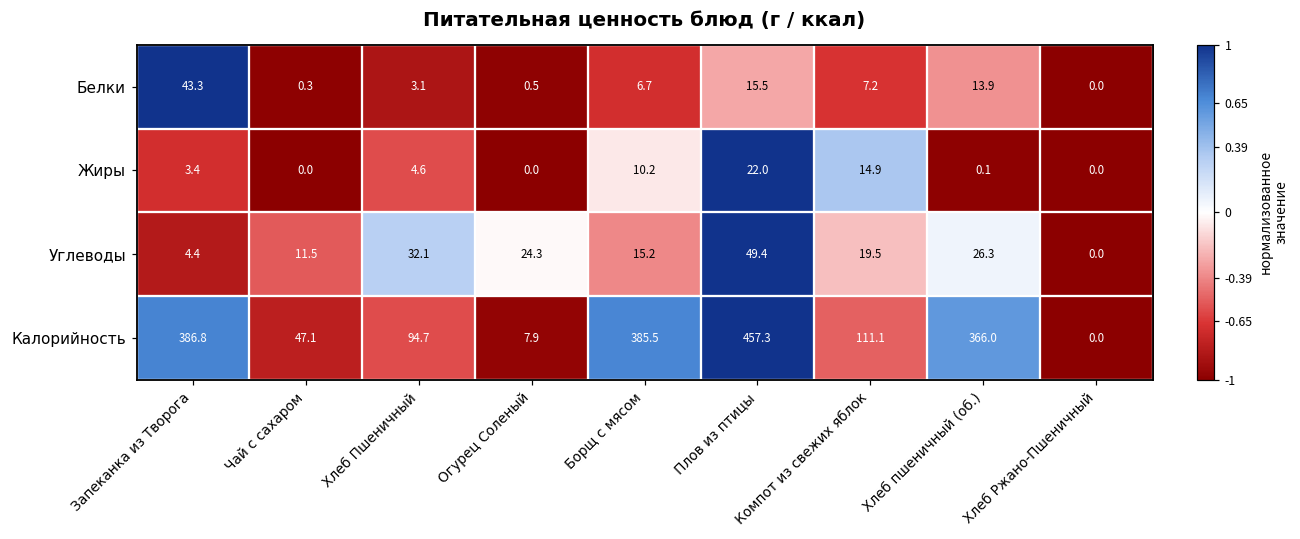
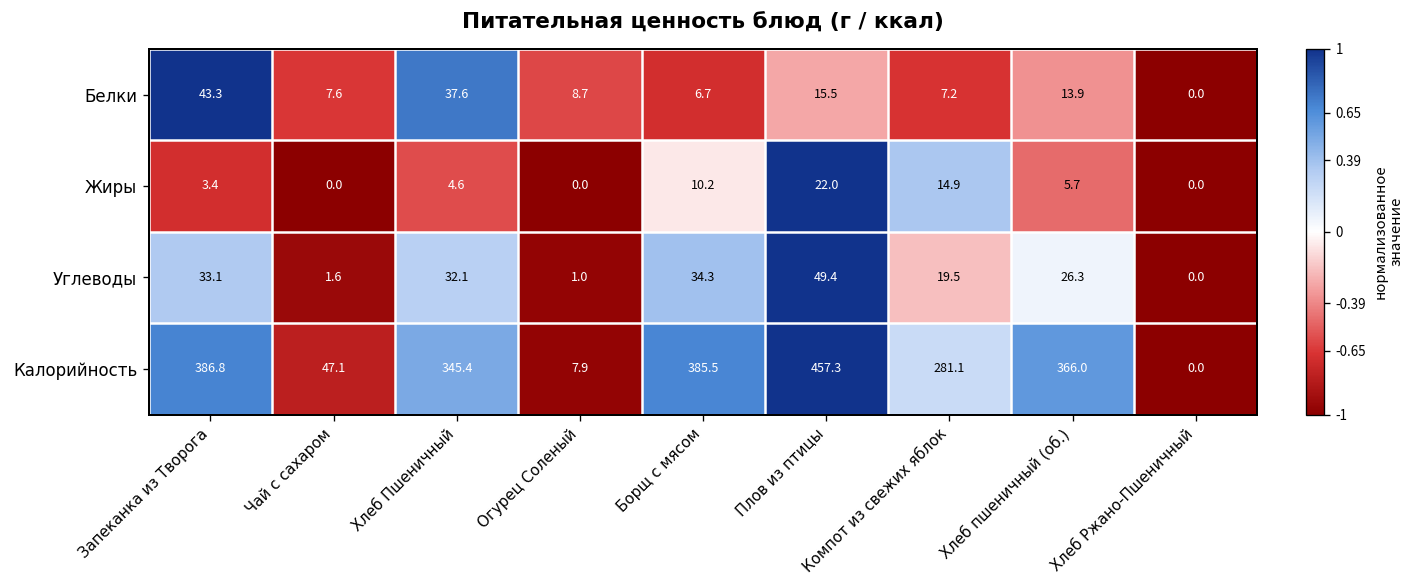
  {
    "Белки": {
      "Запеканка из Творога": 43.3,
-     "Чай с сахаром": 0.3,
-     "Хлеб Пшеничный": 3.1,
-     "Огурец Соленый": 0.5,
+     "Чай с сахаром": 7.6,
+     "Хлеб Пшеничный": 37.6,
+     "Огурец Соленый": 8.7,
      "Борщ с мясом": 6.7,
      "Плов из птицы": 15.5,
      "Компот из свежих яблок": 7.2,
      "Хлеб пшеничный (об.)": 13.9,
      "Хлеб Ржано-Пшеничный": 0.0
    },
    "Жиры": {
      "Запеканка из Творога": 3.4,
      "Чай с сахаром": 0.0,
      "Хлеб Пшеничный": 4.6,
      "Огурец Соленый": 0.0,
      "Борщ с мясом": 10.2,
      "Плов из птицы": 22.0,
      "Компот из свежих яблок": 14.9,
-     "Хлеб пшеничный (об.)": 0.1,
+     "Хлеб пшеничный (об.)": 5.7,
      "Хлеб Ржано-Пшеничный": 0.0
    },
    "Углеводы": {
-     "Запеканка из Творога": 4.4,
-     "Чай с сахаром": 11.5,
+     "Запеканка из Творога": 33.1,
+     "Чай с сахаром": 1.6,
      "Хлеб Пшеничный": 32.1,
-     "Огурец Соленый": 24.3,
-     "Борщ с мясом": 15.2,
+     "Огурец Соленый": 1.0,
+     "Борщ с мясом": 34.3,
      "Плов из птицы": 49.4,
      "Компот из свежих яблок": 19.5,
      "Хлеб пшеничный (об.)": 26.3,
      "Хлеб Ржано-Пшеничный": 0.0
    },
    "Калорийность": {
      "Запеканка из Творога": 386.8,
      "Чай с сахаром": 47.1,
-     "Хлеб Пшеничный": 94.7,
+     "Хлеб Пшеничный": 345.4,
      "Огурец Соленый": 7.9,
      "Борщ с мясом": 385.5,
      "Плов из птицы": 457.3,
-     "Компот из свежих яблок": 111.1,
+     "Компот из свежих яблок": 281.1,
      "Хлеб пшеничный (об.)": 366.0,
      "Хлеб Ржано-Пшеничный": 0.0
    }
  }
